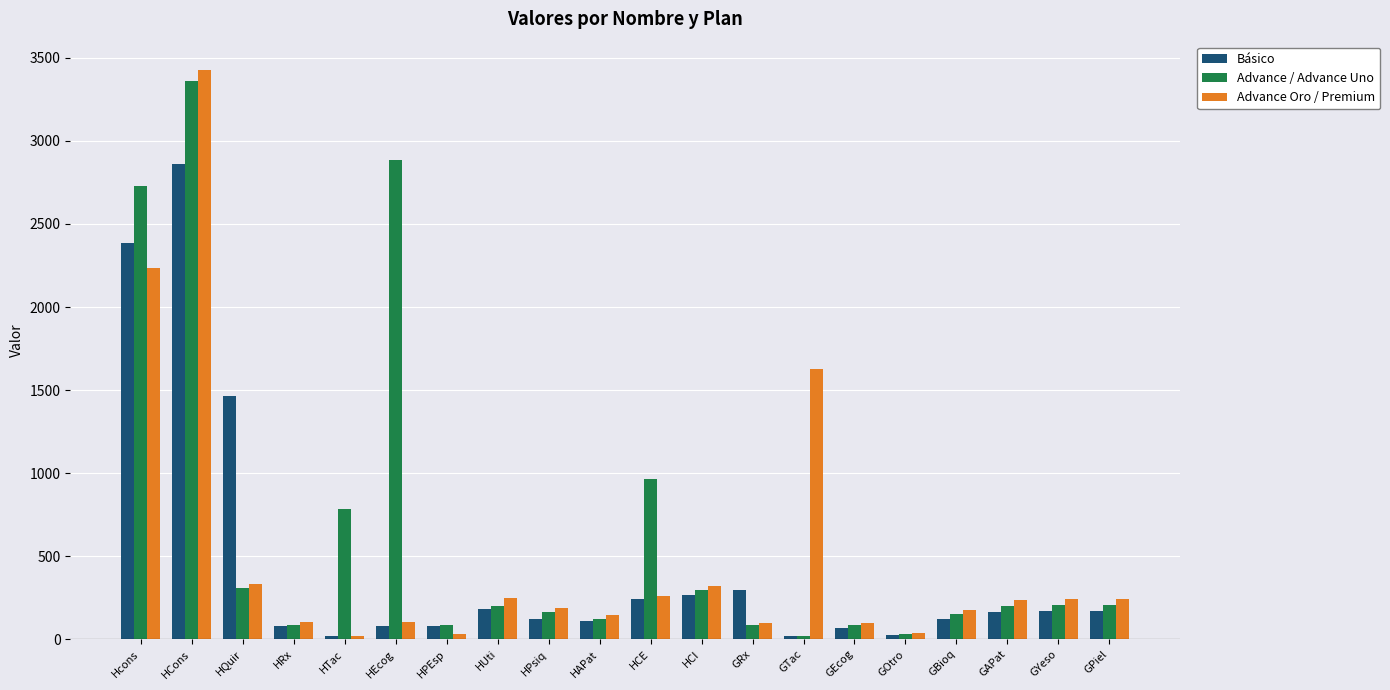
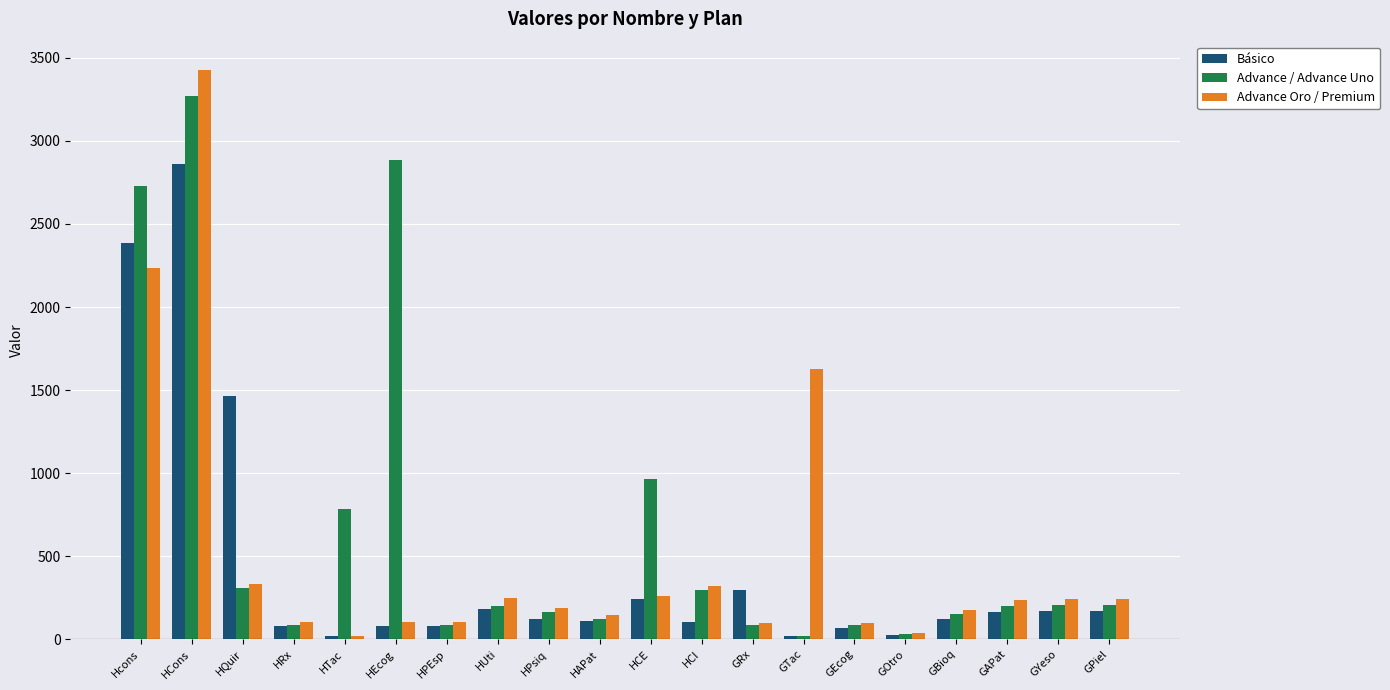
  {
    "Básico": {
      "Hcons": 2390,
      "HCons": 2860,
      "HQuir": 1470,
      "HRx": 80,
      "HTac": 20,
      "HEcog": 80,
      "HPEsp": 80,
      "HUti": 180,
      "HPsiq": 120,
      "HAPat": 110,
      "HCE": 240,
-     "HCI": 270,
+     "HCI": 110,
      "GRx": 300,
      "GTac": 20,
      "GEcog": 70,
      "GOtro": 30,
      "GBioq": 120,
      "GAPat": 170,
      "GYeso": 170,
      "GPiel": 170
    },
    "Advance / Advance Uno": {
      "Hcons": 2730,
-     "HCons": 3360,
+     "HCons": 3270,
      "HQuir": 310,
      "HRx": 90,
      "HTac": 790,
      "HEcog": 2890,
      "HPEsp": 90,
      "HUti": 200,
      "HPsiq": 170,
      "HAPat": 120,
      "HCE": 960,
      "HCI": 290,
      "GRx": 80,
      "GTac": 20,
      "GEcog": 80,
      "GOtro": 30,
      "GBioq": 150,
      "GAPat": 200,
      "GYeso": 200,
      "GPiel": 200
    },
    "Advance Oro / Premium": {
      "Hcons": 2230,
      "HCons": 3430,
      "HQuir": 340,
      "HRx": 100,
      "HTac": 20,
      "HEcog": 100,
-     "HPEsp": 30,
+     "HPEsp": 100,
      "HUti": 250,
      "HPsiq": 190,
      "HAPat": 140,
      "HCE": 260,
      "HCI": 320,
      "GRx": 100,
      "GTac": 1620,
      "GEcog": 100,
      "GOtro": 40,
      "GBioq": 180,
      "GAPat": 240,
      "GYeso": 250,
      "GPiel": 250
    }
  }
